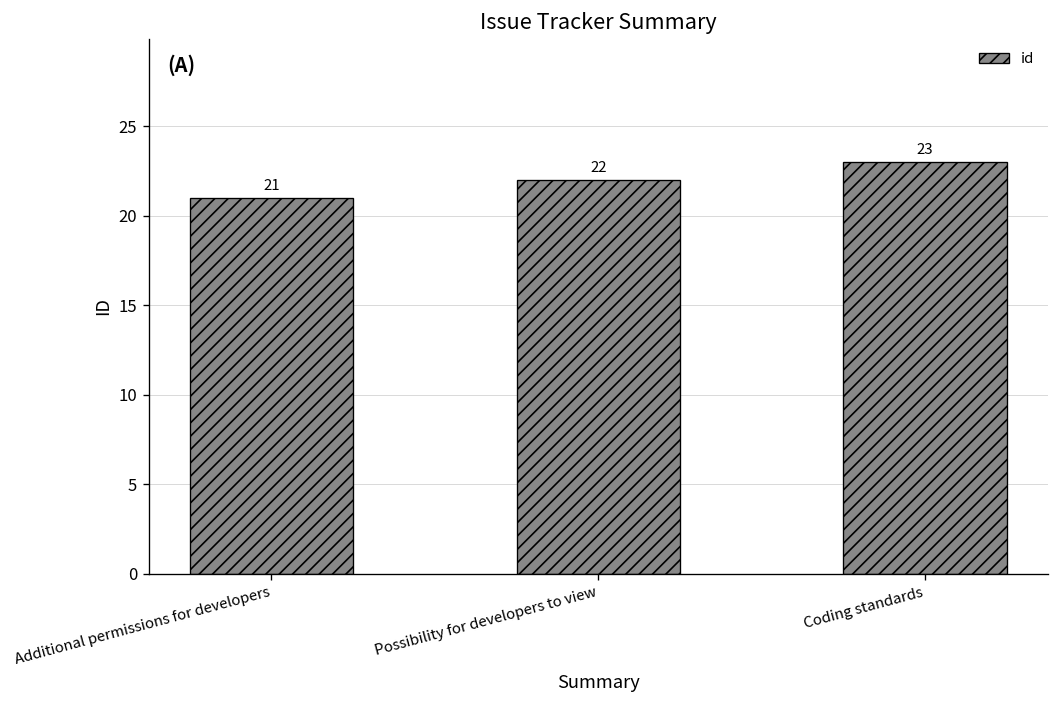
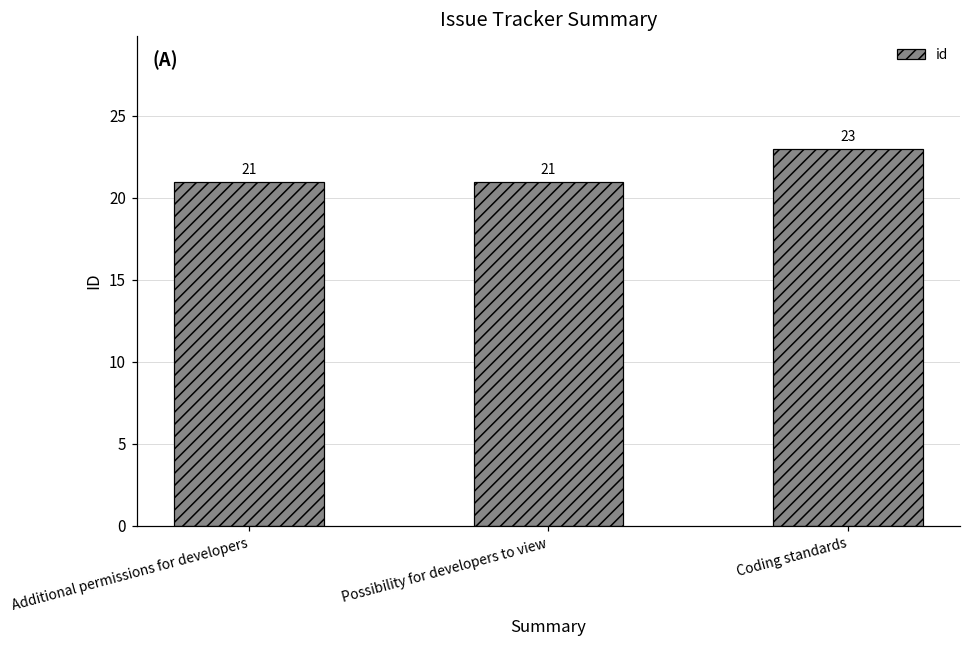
  {
    "Additional permissions for developers": 21,
-   "Possibility for developers to view": 22,
+   "Possibility for developers to view": 21,
    "Coding standards": 23
  }
